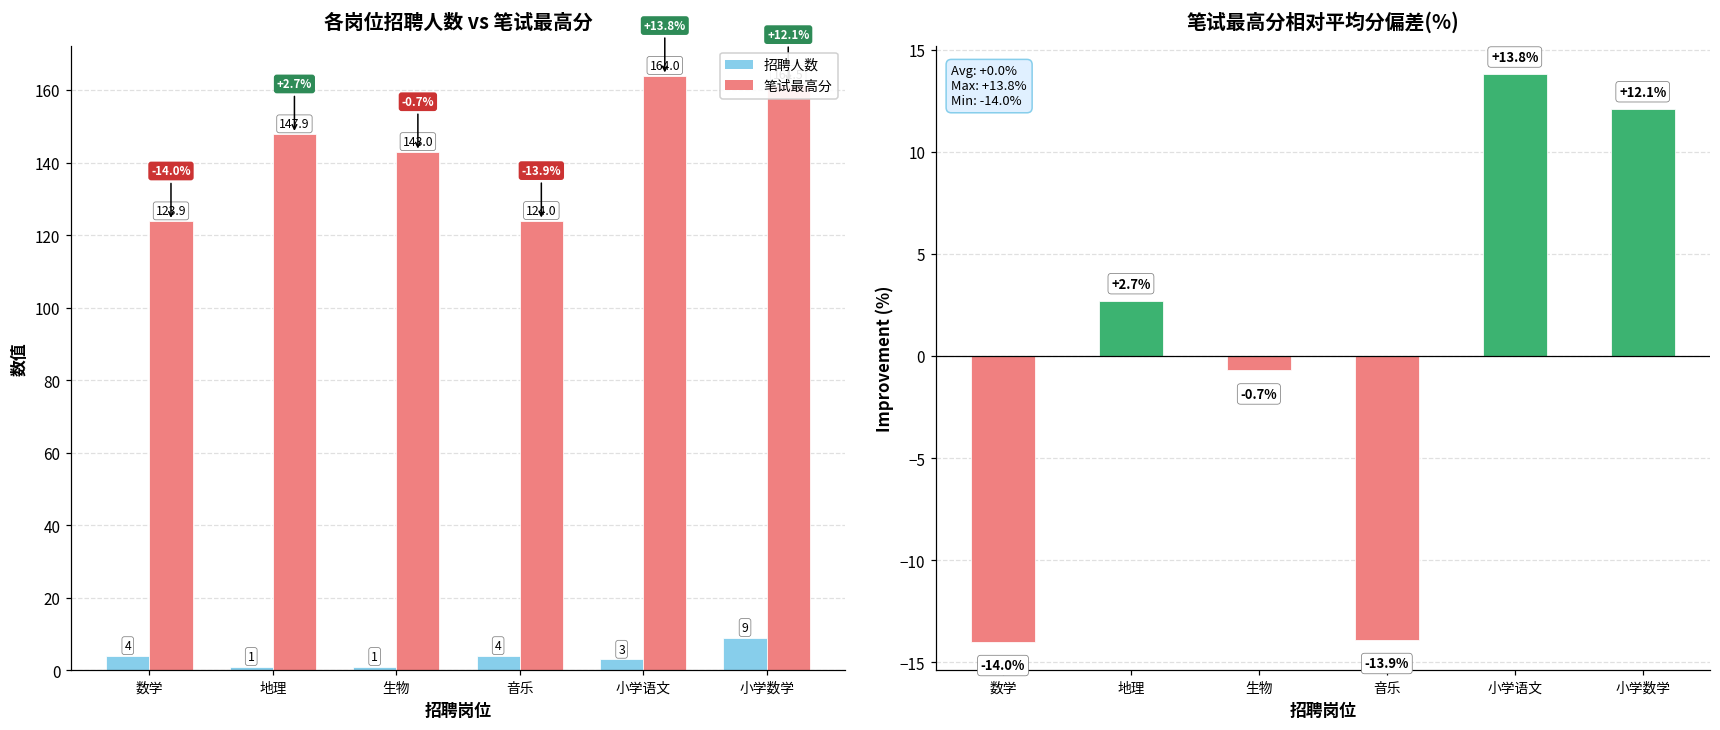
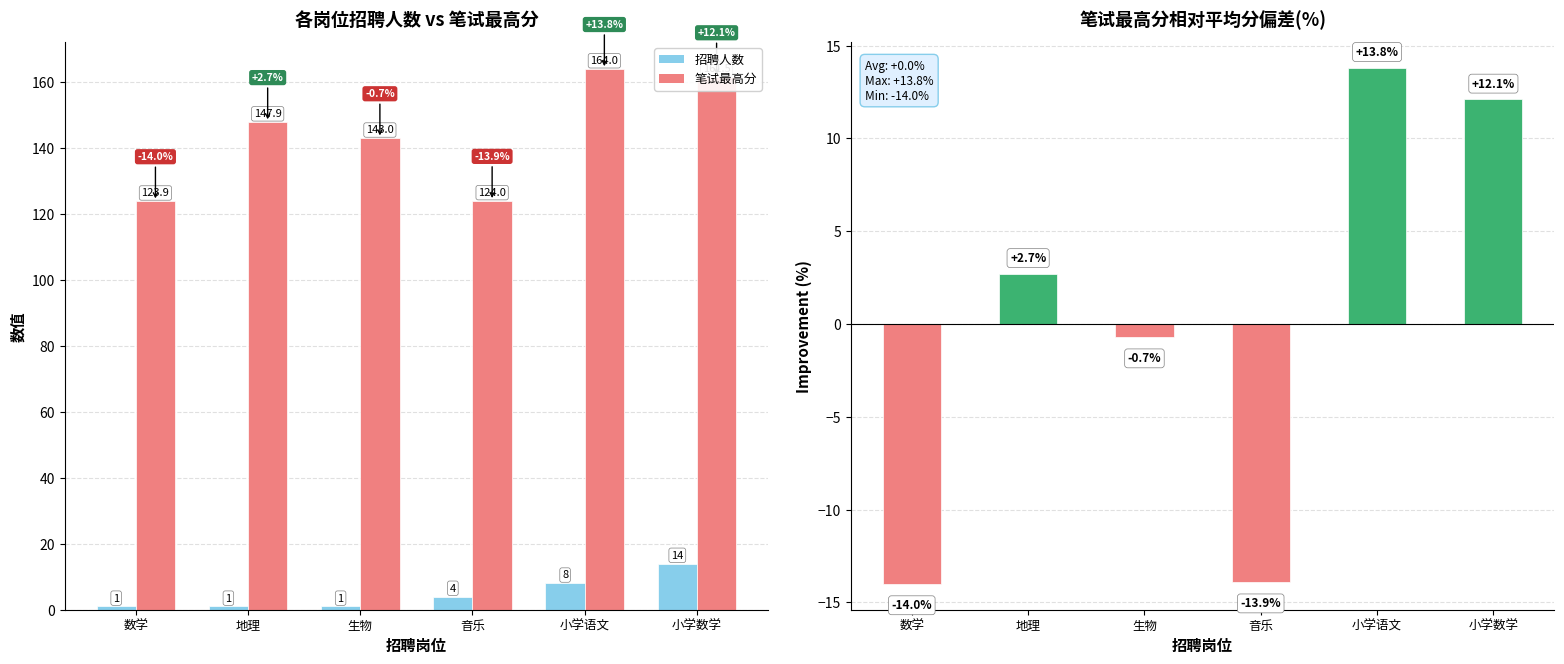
  {
    "各岗位招聘人数 vs 笔试最高分": {
      "招聘人数": {
-       "数学": 4,
-       "小学语文": 3,
-       "小学数学": 9
+       "数学": 1,
+       "小学语文": 8,
+       "小学数学": 14
      }
    }
  }
